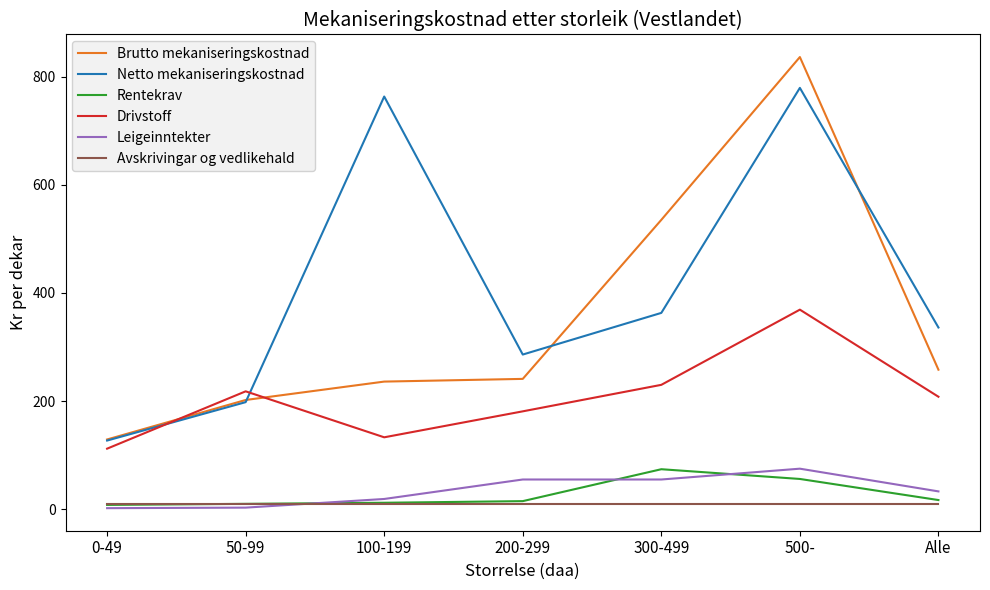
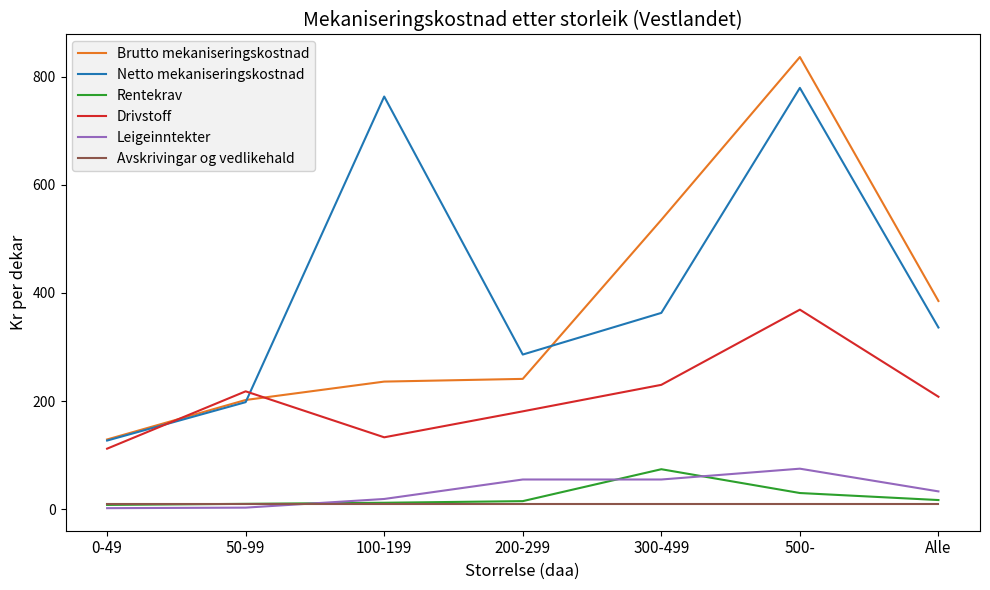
  {
    "Brutto mekaniseringskostnad": {
      "100-199": 240,
      "200-299": 240,
      "300-499": 540,
      "500-": 840,
-     "Alle": 260
+     "Alle": 390
    },
    "Netto mekaniseringskostnad": {
      "100-199": 760,
      "200-299": 290,
      "300-499": 360,
      "500-": 780,
      "Alle": 340
    },
    "Rentekrav": {
      "200-299": 20,
      "300-499": 70,
-     "500-": 60,
+     "500-": 30,
      "Alle": 20
    },
    "Drivstoff": {
      "0-49": 110,
      "50-99": 220,
      "100-199": 130,
      "200-299": 180,
      "300-499": 230,
      "500-": 370,
      "Alle": 210
    },
    "Leigeinntekter": {
      "0-49": 0,
      "50-99": 0,
      "100-199": 20,
      "200-299": 60,
      "300-499": 60,
      "500-": 80,
      "Alle": 30
    },
    "Avskrivingar og vedlikehald": {
      "200-299": 10,
      "300-499": 10,
      "500-": 10,
      "Alle": 10
    }
  }
